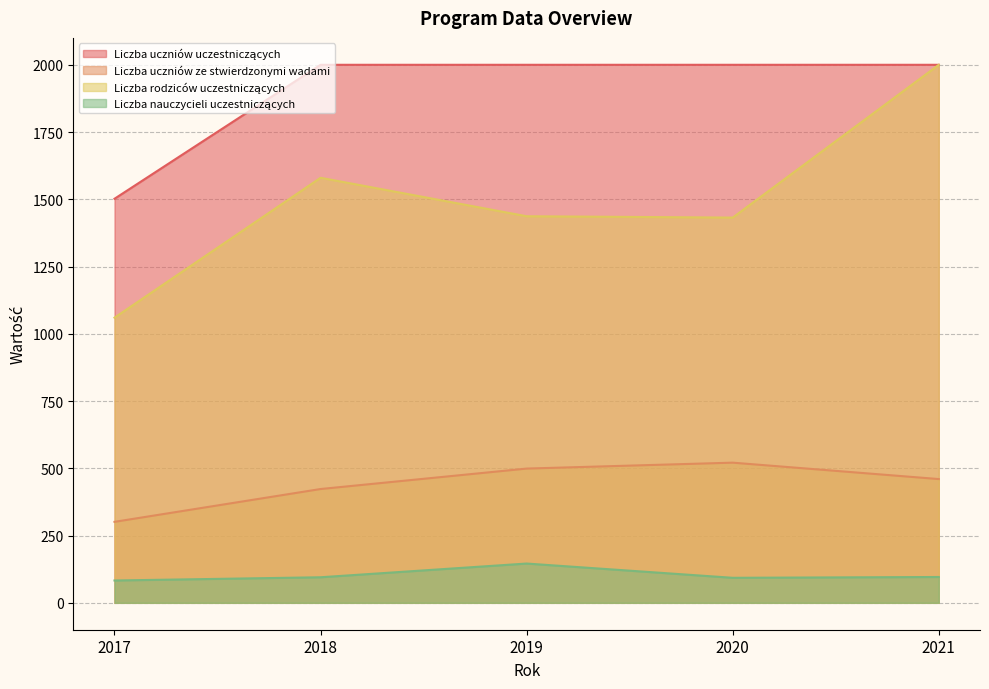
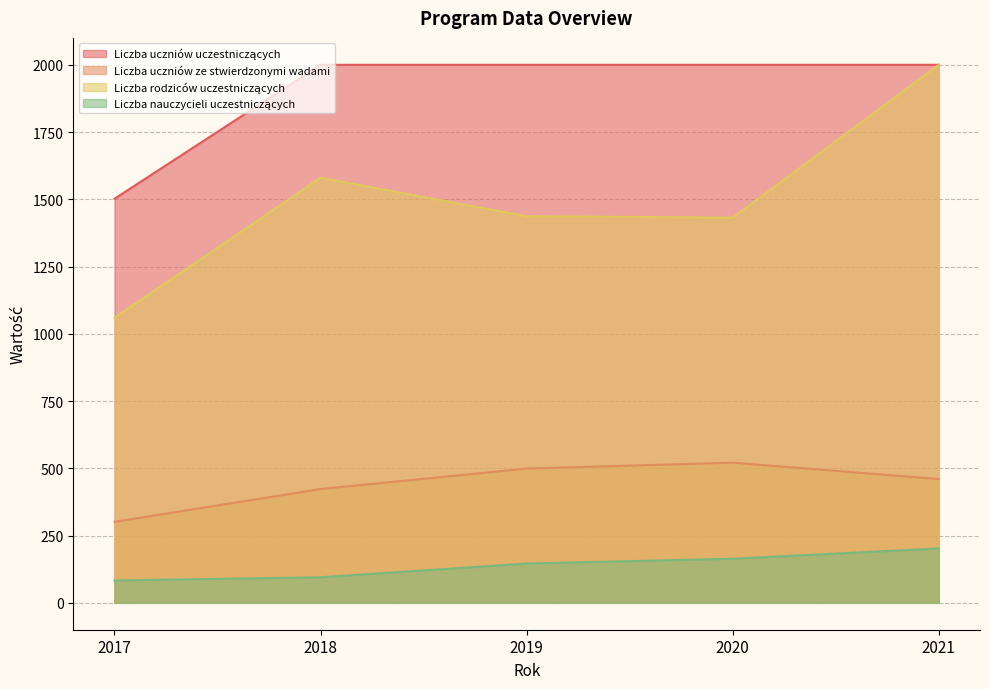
  {
    "Liczba nauczycieli uczestniczących": {
      "2017": 80,
      "2018": 100,
      "2019": 150,
-     "2020": 90,
-     "2021": 100
+     "2020": 160,
+     "2021": 200
    }
  }
